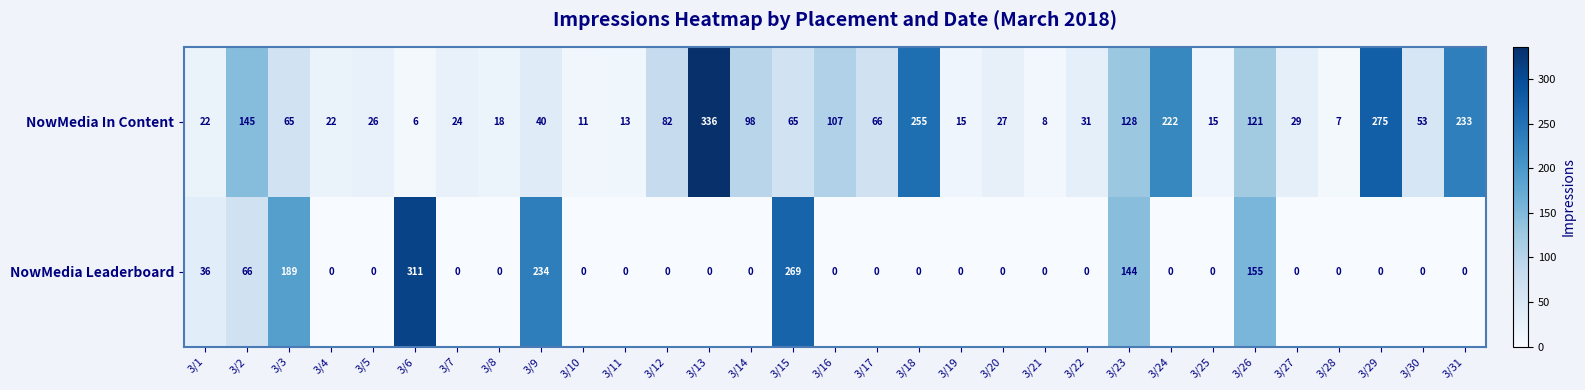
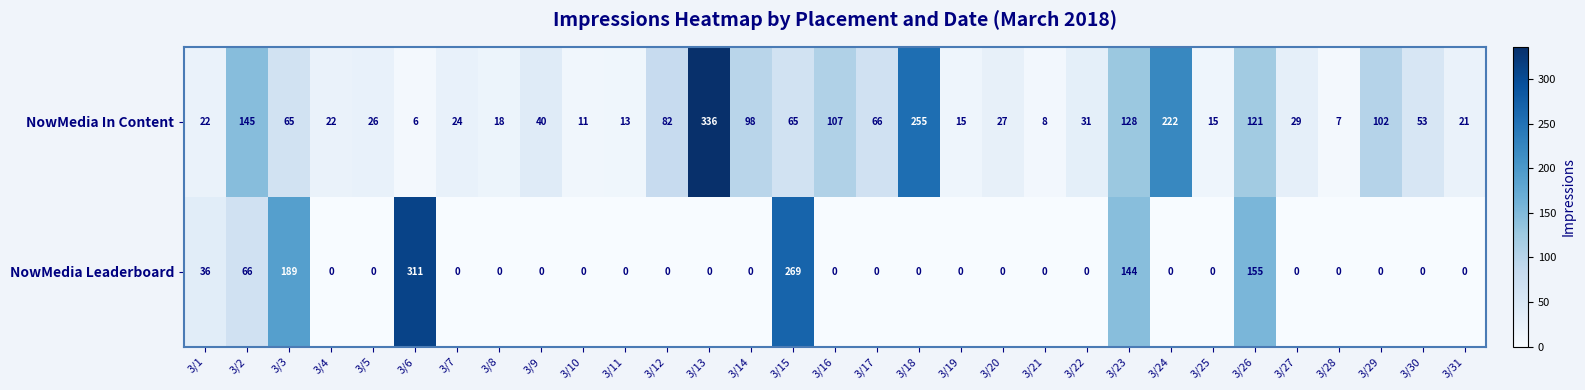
  {
    "NowMedia In Content": {
      "3/1": 22,
      "3/2": 145,
      "3/3": 65,
      "3/4": 22,
      "3/5": 26,
      "3/6": 6,
      "3/7": 24,
      "3/8": 18,
      "3/9": 40,
      "3/10": 11,
      "3/11": 13,
      "3/12": 82,
      "3/13": 336,
      "3/14": 98,
      "3/15": 65,
      "3/16": 107,
      "3/17": 66,
      "3/18": 255,
      "3/19": 15,
      "3/20": 27,
      "3/21": 8,
      "3/22": 31,
      "3/23": 128,
      "3/24": 222,
      "3/25": 15,
      "3/26": 121,
      "3/27": 29,
      "3/28": 7,
-     "3/29": 275,
+     "3/29": 102,
      "3/30": 53,
-     "3/31": 233
+     "3/31": 21
    },
    "NowMedia Leaderboard": {
      "3/1": 36,
      "3/2": 66,
      "3/3": 189,
      "3/4": 0,
      "3/5": 0,
      "3/6": 311,
      "3/7": 0,
      "3/8": 0,
-     "3/9": 234,
+     "3/9": 0,
      "3/10": 0,
      "3/11": 0,
      "3/12": 0,
      "3/13": 0,
      "3/14": 0,
      "3/15": 269,
      "3/16": 0,
      "3/17": 0,
      "3/18": 0,
      "3/19": 0,
      "3/20": 0,
      "3/21": 0,
      "3/22": 0,
      "3/23": 144,
      "3/24": 0,
      "3/25": 0,
      "3/26": 155,
      "3/27": 0,
      "3/28": 0,
      "3/29": 0,
      "3/30": 0,
      "3/31": 0
    }
  }
